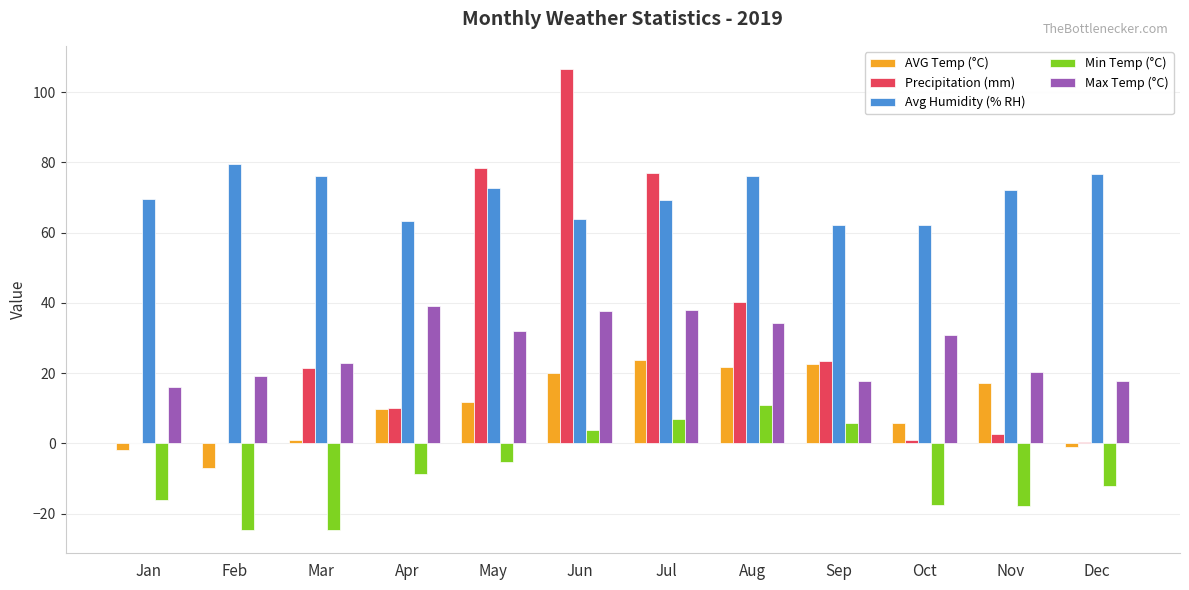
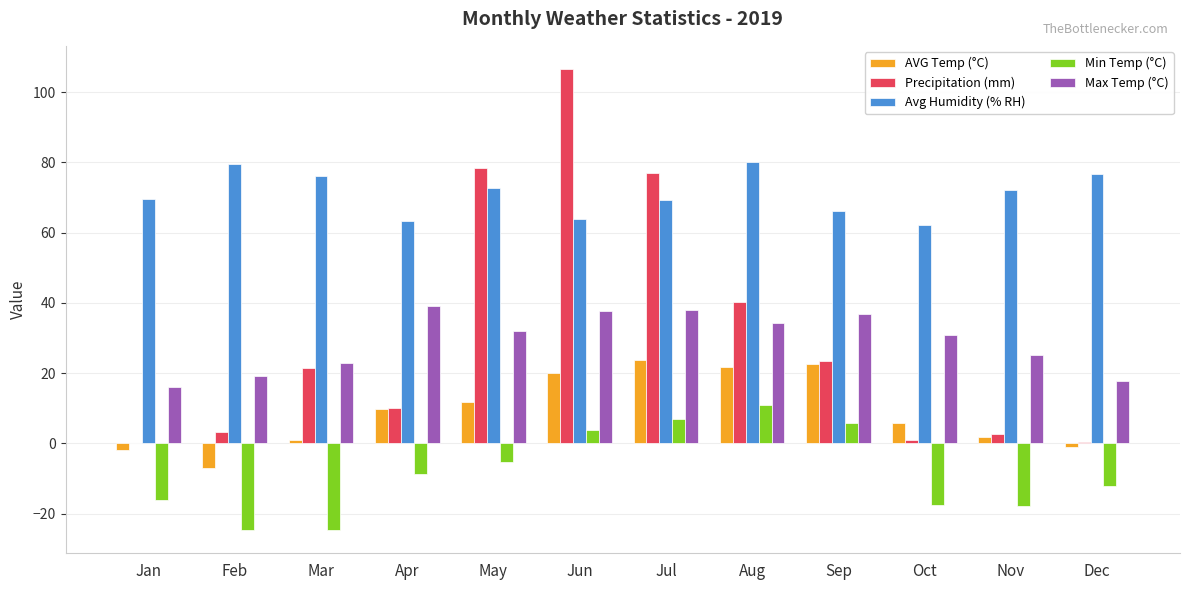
  {
    "AVG Temp (°C)": {
      "Jan": -2,
      "Feb": -7,
      "Mar": 1,
      "Apr": 10,
      "May": 12,
      "Jun": 20,
      "Jul": 24,
      "Aug": 22,
      "Sep": 23,
      "Oct": 6,
-     "Nov": 17,
+     "Nov": 2,
      "Dec": -1
    },
    "Precipitation (mm)": {
-     "Feb": 0,
+     "Feb": 3,
      "Mar": 21,
      "Apr": 10,
      "May": 79,
      "Jun": 107,
      "Jul": 77,
      "Aug": 40,
      "Sep": 24,
      "Oct": 1,
      "Nov": 3
    },
    "Avg Humidity (% RH)": {
      "Jan": 70,
      "Feb": 80,
      "Mar": 76,
      "Apr": 63,
      "May": 73,
      "Jun": 64,
      "Jul": 69,
-     "Aug": 76,
-     "Sep": 62,
+     "Aug": 80,
+     "Sep": 66,
      "Oct": 62,
      "Nov": 72,
      "Dec": 77
    },
    "Min Temp (°C)": {
      "Jan": -16,
      "Feb": -25,
      "Mar": -25,
      "Apr": -9,
      "May": -5,
      "Jun": 4,
      "Jul": 7,
      "Aug": 11,
      "Sep": 6,
      "Oct": -18,
      "Nov": -18,
      "Dec": -12
    },
    "Max Temp (°C)": {
      "Jan": 16,
      "Feb": 19,
      "Mar": 23,
      "Apr": 39,
      "May": 32,
      "Jun": 38,
      "Jul": 38,
      "Aug": 34,
-     "Sep": 18,
+     "Sep": 37,
      "Oct": 31,
-     "Nov": 20,
+     "Nov": 25,
      "Dec": 18
    }
  }
